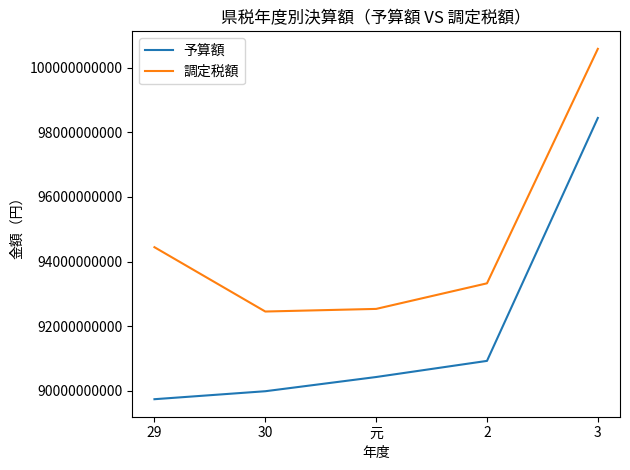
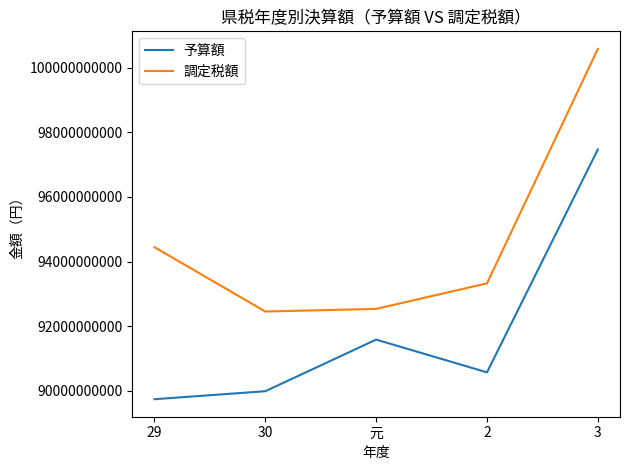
  {
    "予算額": {
      "29": 89700000000,
      "30": 90000000000,
-     "元": 90400000000,
-     "2": 90900000000,
-     "3": 98400000000
+     "元": 91600000000,
+     "2": 90600000000,
+     "3": 97500000000
    },
    "調定税額": {
      "29": 94400000000,
      "30": 92500000000,
      "元": 92500000000,
      "2": 93300000000,
      "3": 100600000000
    }
  }
